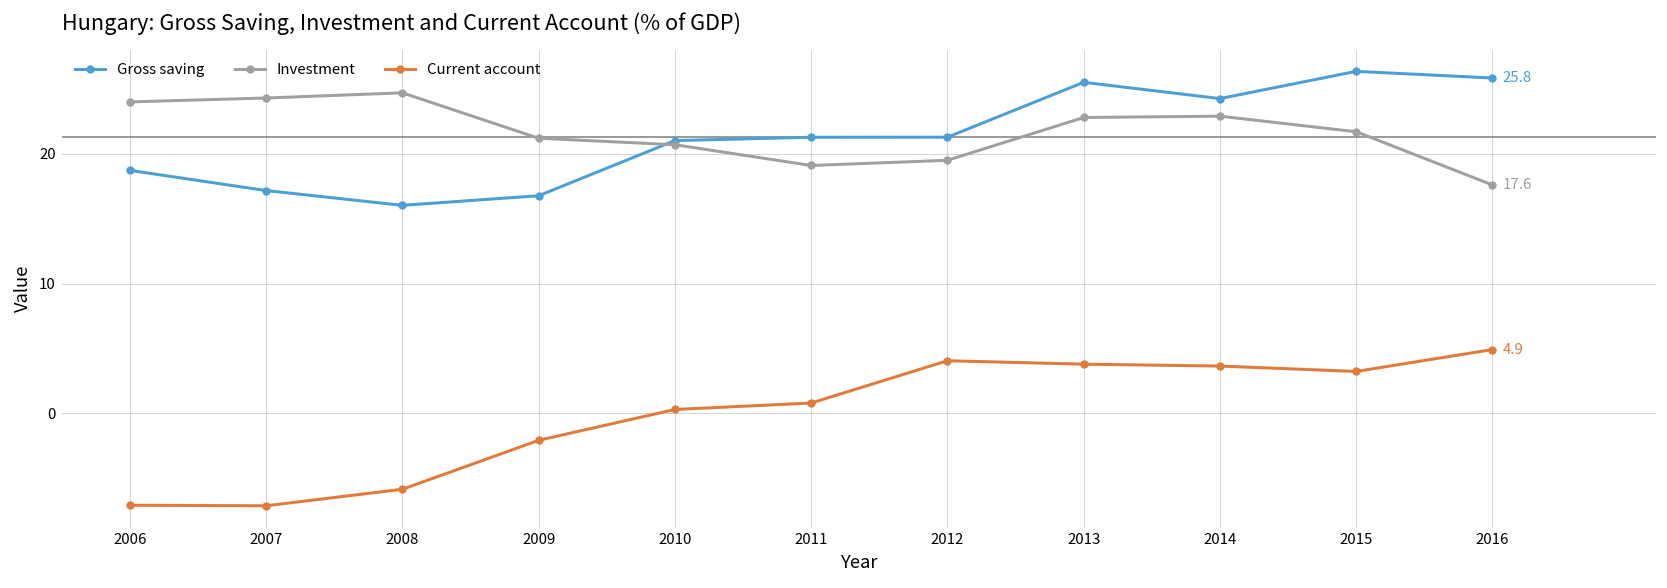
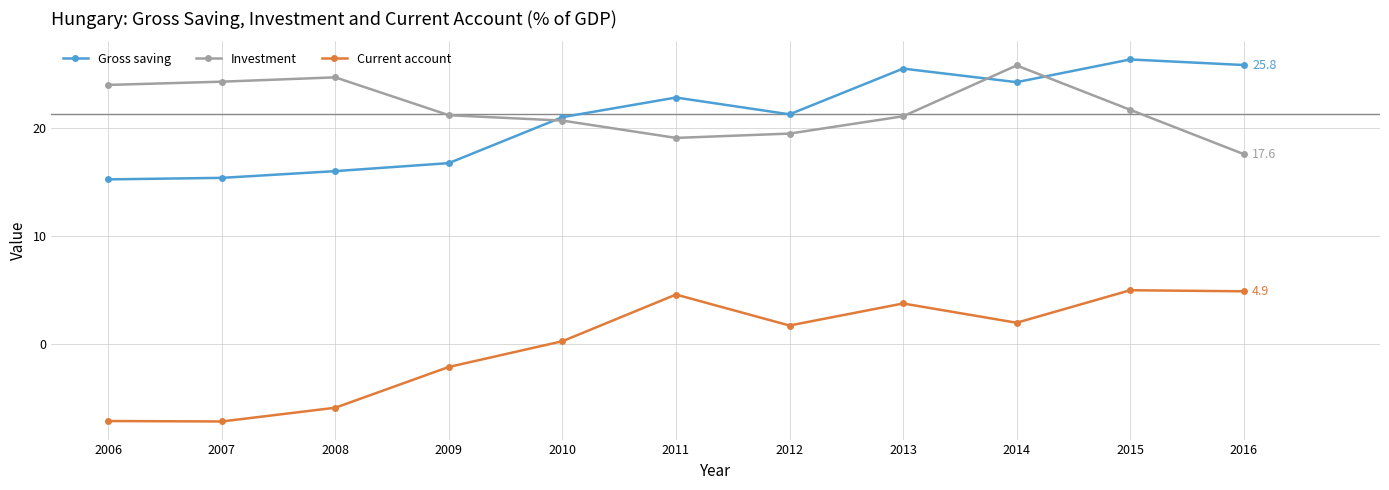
  {
    "Gross saving": {
-     "2006": 18.7,
-     "2007": 17.2,
+     "2006": 15.3,
+     "2007": 15.4,
      "2008": 16.0,
      "2009": 16.8,
      "2010": 21.0,
-     "2011": 21.3,
+     "2011": 22.8,
      "2012": 21.3,
      "2013": 25.5,
      "2014": 24.3,
      "2015": 26.4
    },
    "Investment": {
      "2006": 24.0,
      "2007": 24.3,
      "2008": 24.7,
      "2009": 21.2,
      "2010": 20.7,
      "2011": 19.1,
      "2012": 19.5,
-     "2013": 22.8,
-     "2014": 22.9,
+     "2013": 21.1,
+     "2014": 25.8,
      "2015": 21.7
    },
    "Current account": {
      "2006": -7.1,
      "2007": -7.1,
      "2008": -5.9,
      "2009": -2.1,
      "2010": 0.3,
-     "2011": 0.8,
-     "2012": 4.1,
+     "2011": 4.6,
+     "2012": 1.8,
      "2013": 3.8,
-     "2014": 3.6,
-     "2015": 3.2
+     "2014": 2.0,
+     "2015": 5.0
    }
  }
